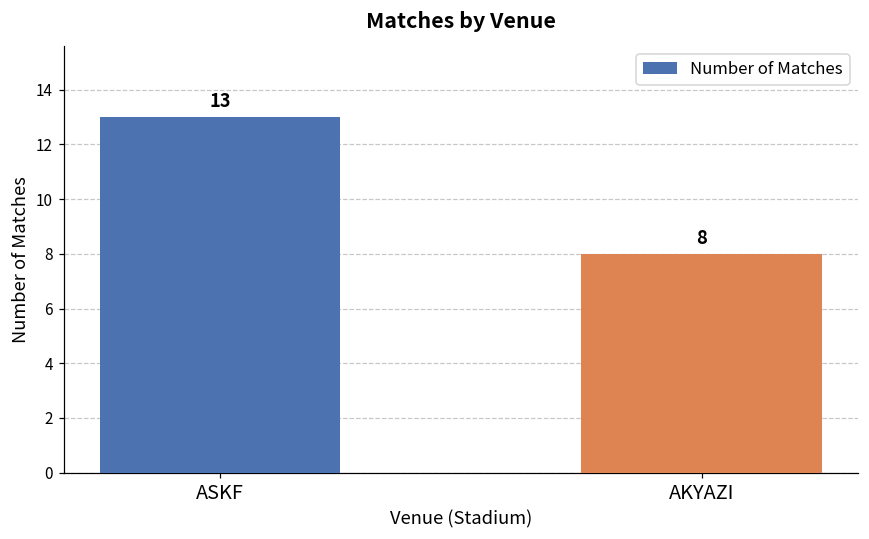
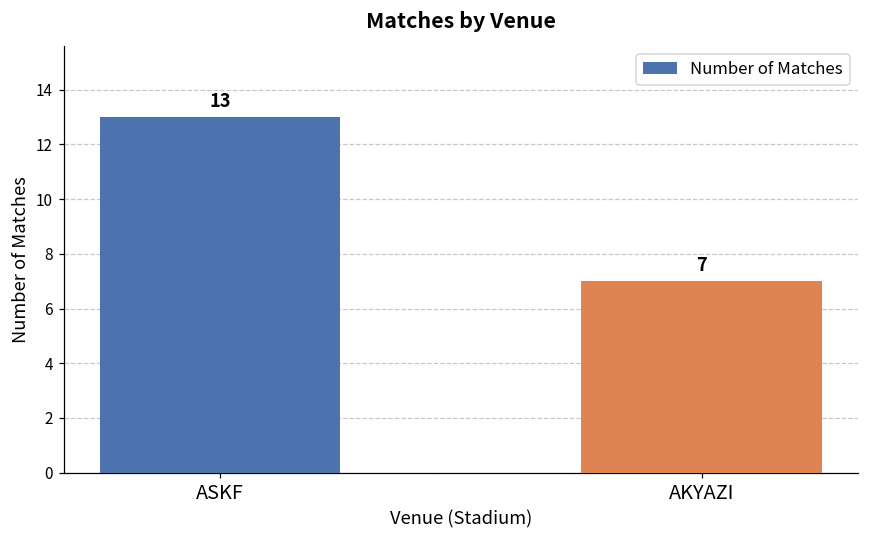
  {
    "ASKF": 13,
-   "AKYAZI": 8
+   "AKYAZI": 7
  }
